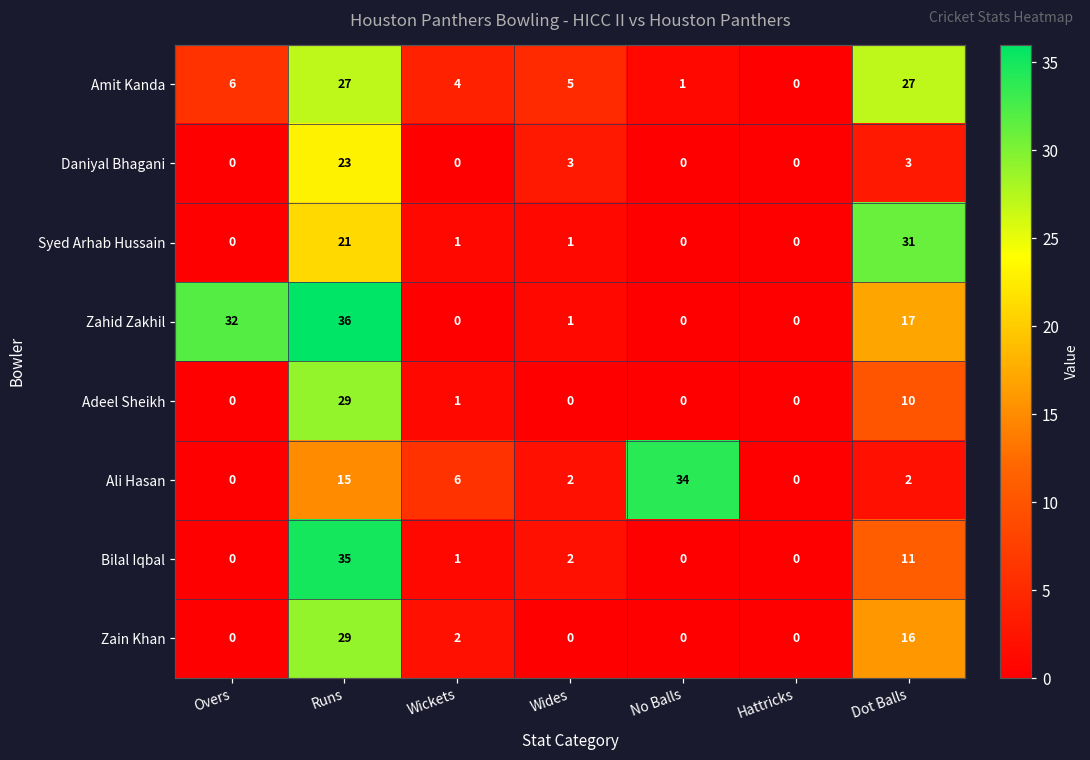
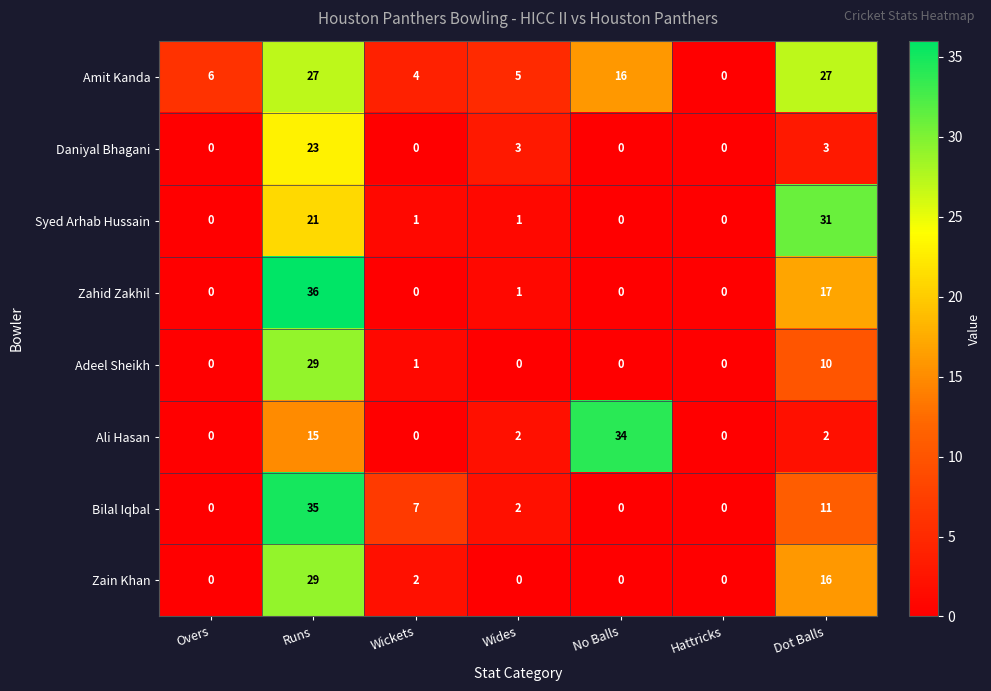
  {
    "Amit Kanda": {
      "Overs": 6,
      "Runs": 27,
      "Wickets": 4,
      "Wides": 5,
-     "No Balls": 1,
+     "No Balls": 16,
      "Hattricks": 0,
      "Dot Balls": 27
    },
    "Daniyal Bhagani": {
      "Overs": 0,
      "Runs": 23,
      "Wickets": 0,
      "Wides": 3,
      "No Balls": 0,
      "Hattricks": 0,
      "Dot Balls": 3
    },
    "Syed Arhab Hussain": {
      "Overs": 0,
      "Runs": 21,
      "Wickets": 1,
      "Wides": 1,
      "No Balls": 0,
      "Hattricks": 0,
      "Dot Balls": 31
    },
    "Zahid Zakhil": {
-     "Overs": 32,
+     "Overs": 0,
      "Runs": 36,
      "Wickets": 0,
      "Wides": 1,
      "No Balls": 0,
      "Hattricks": 0,
      "Dot Balls": 17
    },
    "Adeel Sheikh": {
      "Overs": 0,
      "Runs": 29,
      "Wickets": 1,
      "Wides": 0,
      "No Balls": 0,
      "Hattricks": 0,
      "Dot Balls": 10
    },
    "Ali Hasan": {
      "Overs": 0,
      "Runs": 15,
-     "Wickets": 6,
+     "Wickets": 0,
      "Wides": 2,
      "No Balls": 34,
      "Hattricks": 0,
      "Dot Balls": 2
    },
    "Bilal Iqbal": {
      "Overs": 0,
      "Runs": 35,
-     "Wickets": 1,
+     "Wickets": 7,
      "Wides": 2,
      "No Balls": 0,
      "Hattricks": 0,
      "Dot Balls": 11
    },
    "Zain Khan": {
      "Overs": 0,
      "Runs": 29,
      "Wickets": 2,
      "Wides": 0,
      "No Balls": 0,
      "Hattricks": 0,
      "Dot Balls": 16
    }
  }
